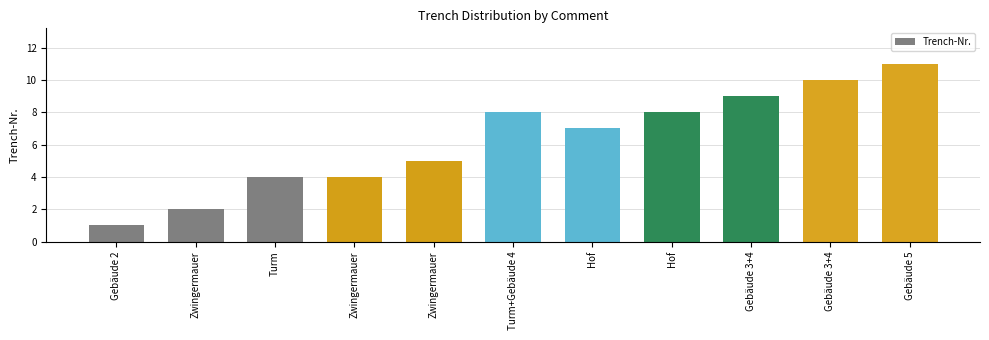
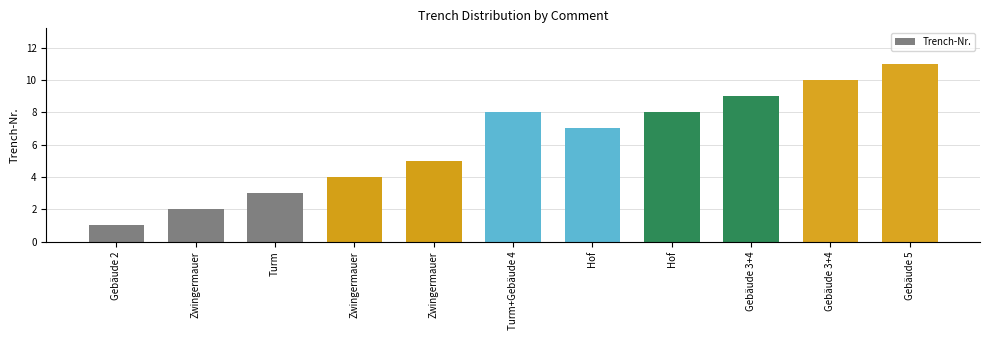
  {
    "Gebäude 2": 1,
-   "Turm": 4,
+   "Turm": 3,
    "Turm+Gebäude 4": 8,
    "Gebäude 5": 11
  }
